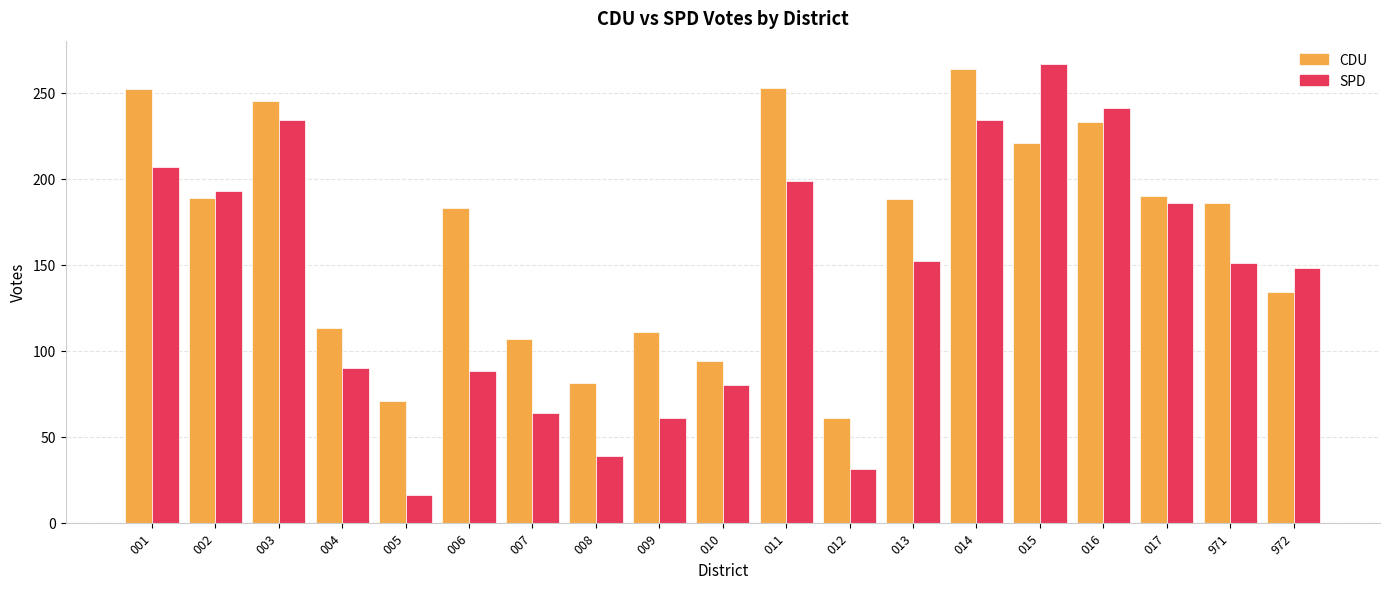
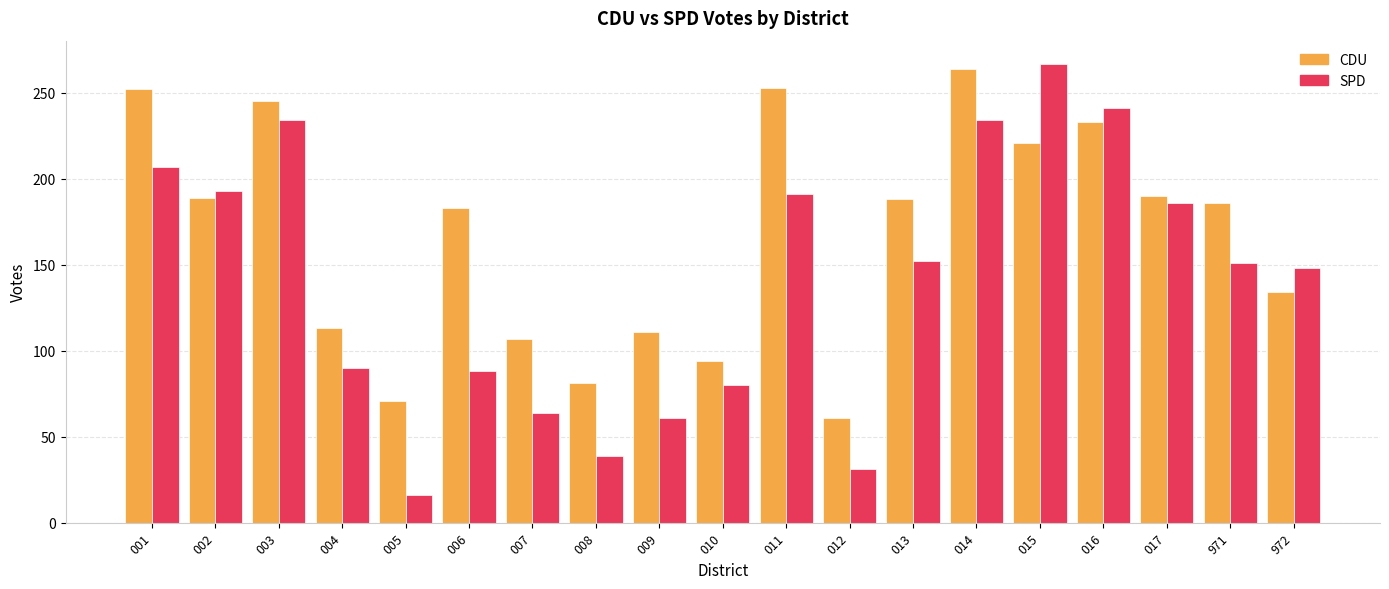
  {
    "CDU": {
      "001": 252,
      "002": 189,
      "003": 245,
      "004": 113,
      "005": 71,
      "006": 183,
      "007": 107,
      "008": 81,
      "009": 111,
      "010": 94,
      "011": 253,
      "012": 61,
      "013": 188,
      "014": 264,
      "015": 221,
      "016": 233,
      "017": 190,
      "971": 186,
      "972": 134
    },
    "SPD": {
      "001": 207,
      "002": 193,
      "003": 234,
      "004": 90,
      "005": 16,
      "006": 88,
      "007": 64,
      "008": 39,
      "009": 61,
      "010": 80,
-     "011": 199,
+     "011": 191,
      "012": 31,
      "013": 152,
      "014": 234,
      "015": 267,
      "016": 241,
      "017": 186,
      "971": 151,
      "972": 148
    }
  }
